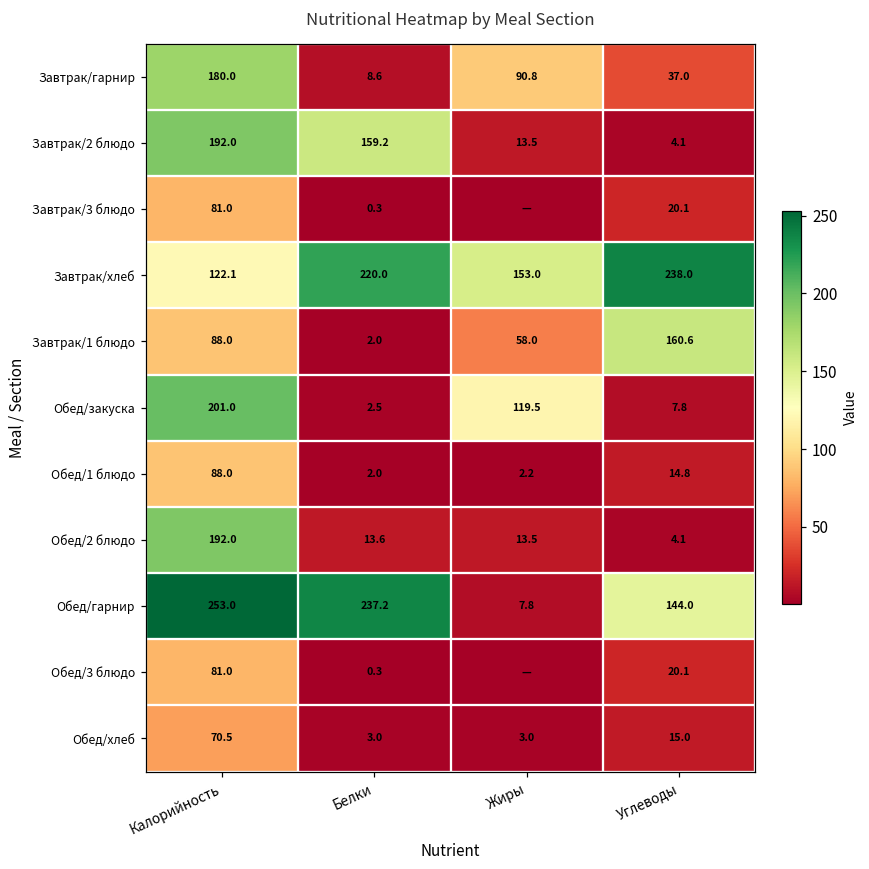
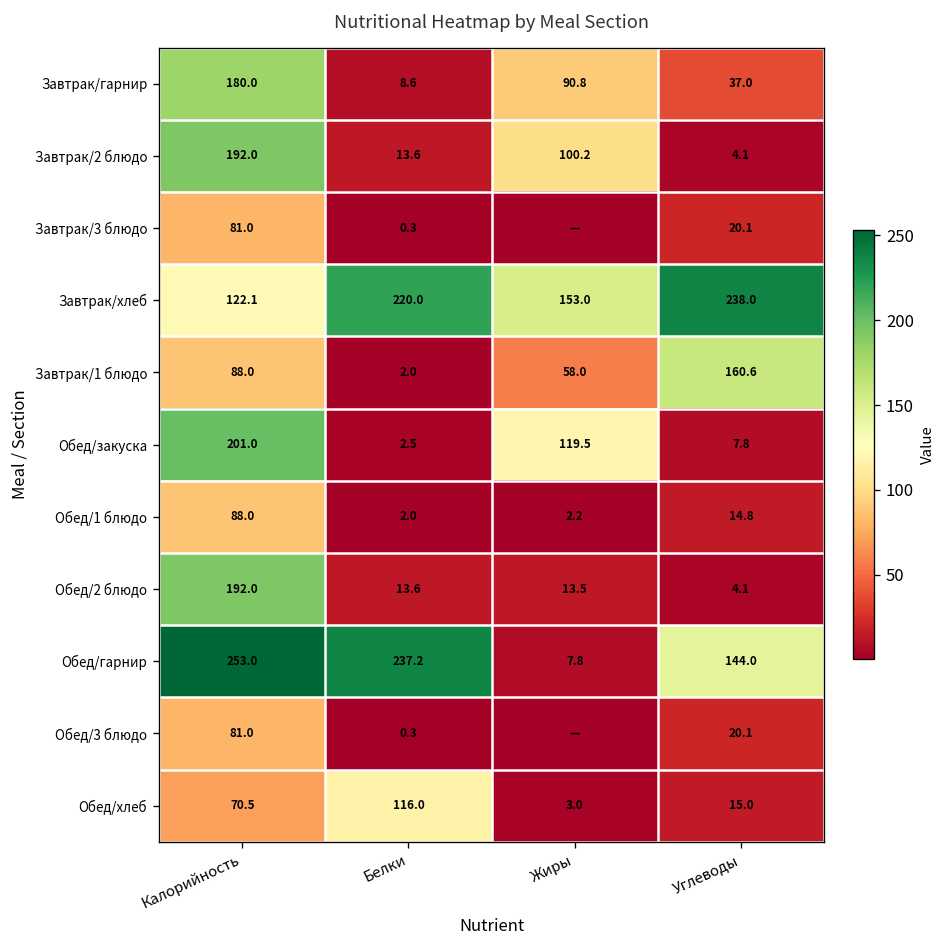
  {
    "Завтрак/гарнир": {
      "Калорийность": 180.0,
      "Белки": 8.6,
      "Жиры": 90.8,
      "Углеводы": 37.0
    },
    "Завтрак/2 блюдо": {
      "Калорийность": 192.0,
-     "Белки": 159.2,
-     "Жиры": 13.5,
+     "Белки": 13.6,
+     "Жиры": 100.2,
      "Углеводы": 4.1
    },
    "Завтрак/3 блюдо": {
      "Калорийность": 81.0,
      "Белки": 0.3,
      "Углеводы": 20.1
    },
    "Завтрак/хлеб": {
      "Калорийность": 122.1,
      "Белки": 220.0,
      "Жиры": 153.0,
      "Углеводы": 238.0
    },
    "Завтрак/1 блюдо": {
      "Калорийность": 88.0,
      "Белки": 2.0,
      "Жиры": 58.0,
      "Углеводы": 160.6
    },
    "Обед/закуска": {
      "Калорийность": 201.0,
      "Белки": 2.5,
      "Жиры": 119.5,
      "Углеводы": 7.8
    },
    "Обед/1 блюдо": {
      "Калорийность": 88.0,
      "Белки": 2.0,
      "Жиры": 2.2,
      "Углеводы": 14.8
    },
    "Обед/2 блюдо": {
      "Калорийность": 192.0,
      "Белки": 13.6,
      "Жиры": 13.5,
      "Углеводы": 4.1
    },
    "Обед/гарнир": {
      "Калорийность": 253.0,
      "Белки": 237.2,
      "Жиры": 7.8,
      "Углеводы": 144.0
    },
    "Обед/3 блюдо": {
      "Калорийность": 81.0,
      "Белки": 0.3,
      "Углеводы": 20.1
    },
    "Обед/хлеб": {
      "Калорийность": 70.5,
-     "Белки": 3.0,
+     "Белки": 116.0,
      "Жиры": 3.0,
      "Углеводы": 15.0
    }
  }
